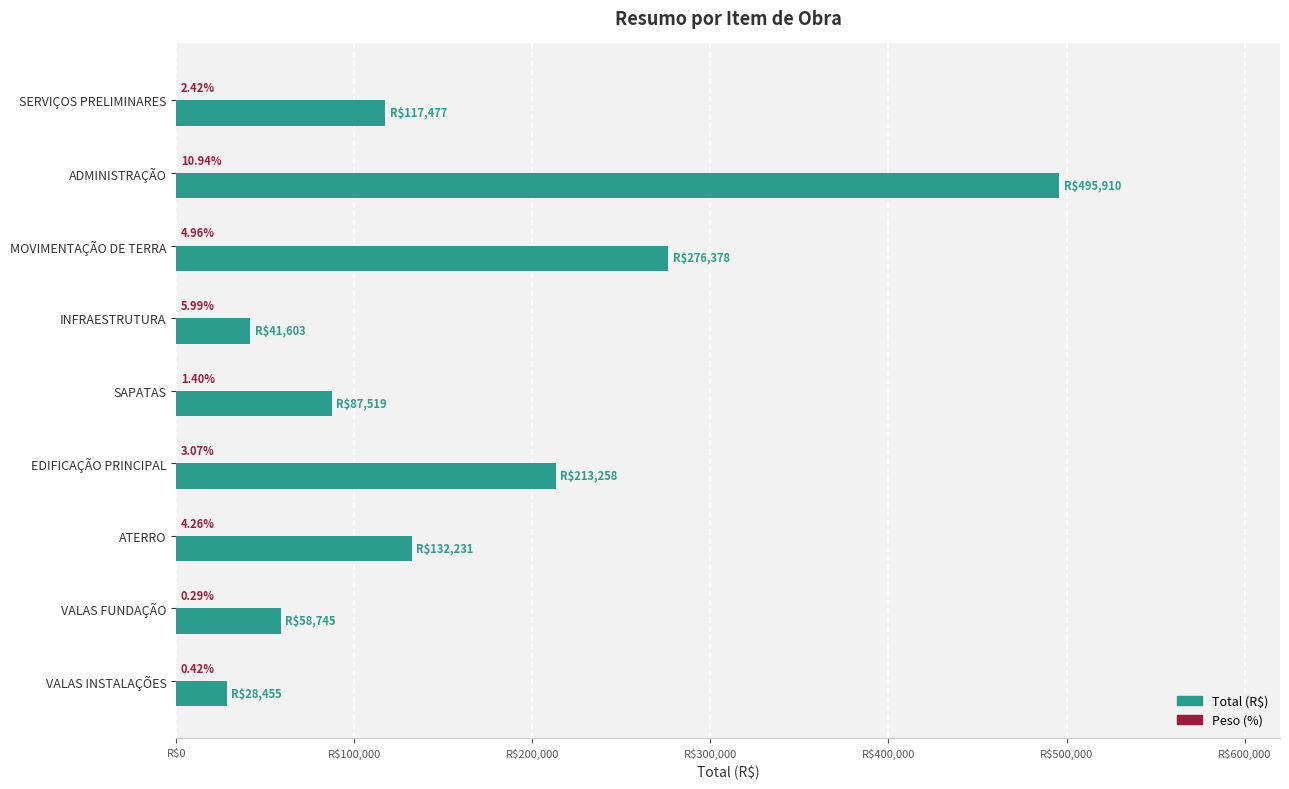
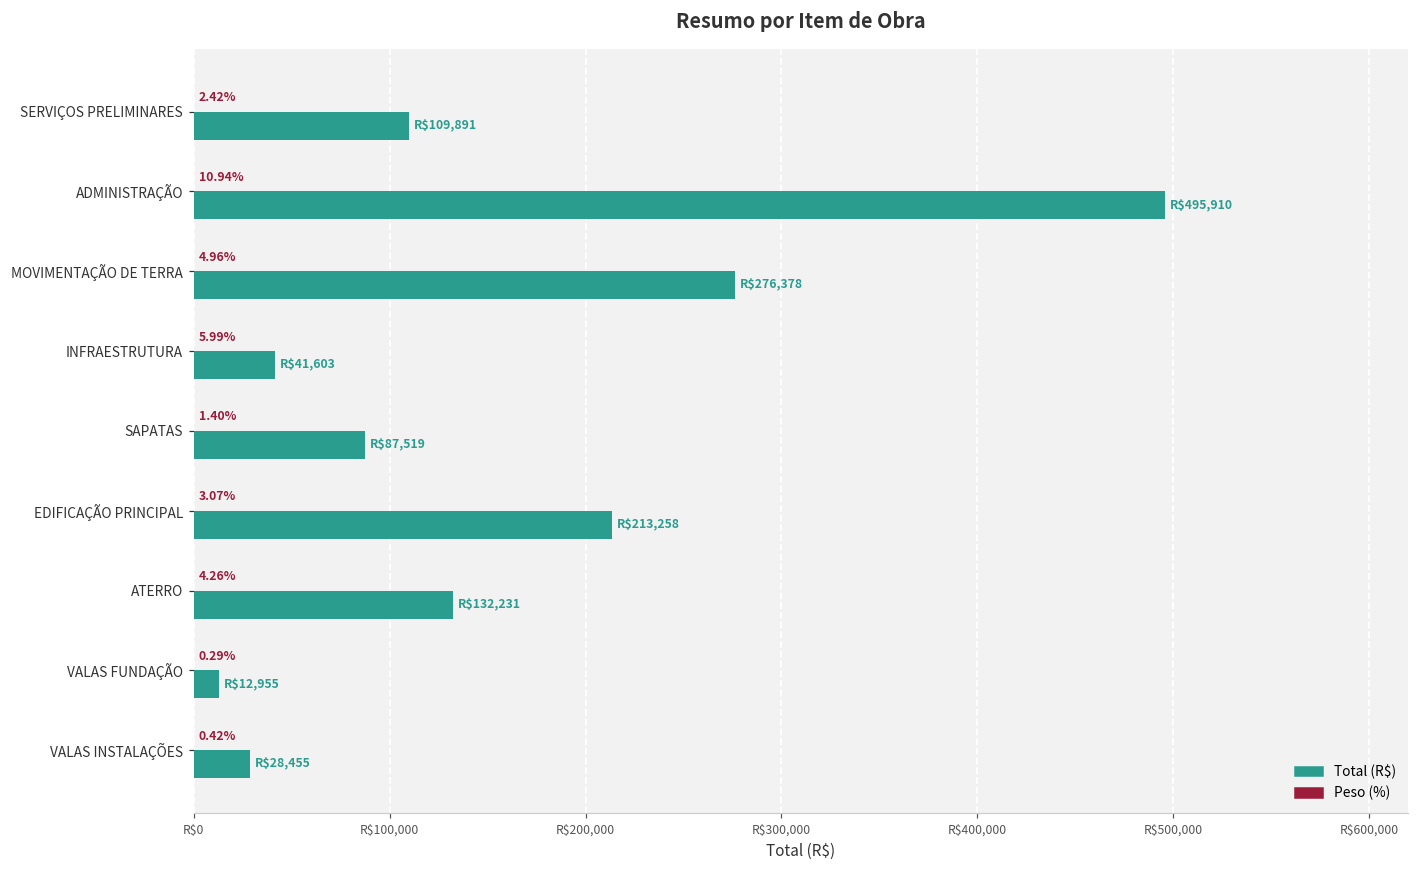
  {
    "Total (R$)": {
-     "SERVIÇOS PRELIMINARES": "$117,477",
+     "SERVIÇOS PRELIMINARES": "$109,891",
      "ADMINISTRAÇÃO": "$495,910",
      "MOVIMENTAÇÃO DE TERRA": "$276,378",
      "INFRAESTRUTURA": "$41,603",
      "SAPATAS": "$87,519",
      "EDIFICAÇÃO PRINCIPAL": "$213,258",
      "ATERRO": "$132,231",
-     "VALAS FUNDAÇÃO": "$58,745",
+     "VALAS FUNDAÇÃO": "$12,955",
      "VALAS INSTALAÇÕES": "$28,455"
    },
    "Peso (%)": {
      "SERVIÇOS PRELIMINARES": "2.42%",
      "ADMINISTRAÇÃO": "10.94%",
      "MOVIMENTAÇÃO DE TERRA": "4.96%",
      "INFRAESTRUTURA": "5.99%",
      "SAPATAS": "1.40%",
      "EDIFICAÇÃO PRINCIPAL": "3.07%",
      "ATERRO": "4.26%",
      "VALAS FUNDAÇÃO": "0.29%",
      "VALAS INSTALAÇÕES": "0.42%"
    }
  }
